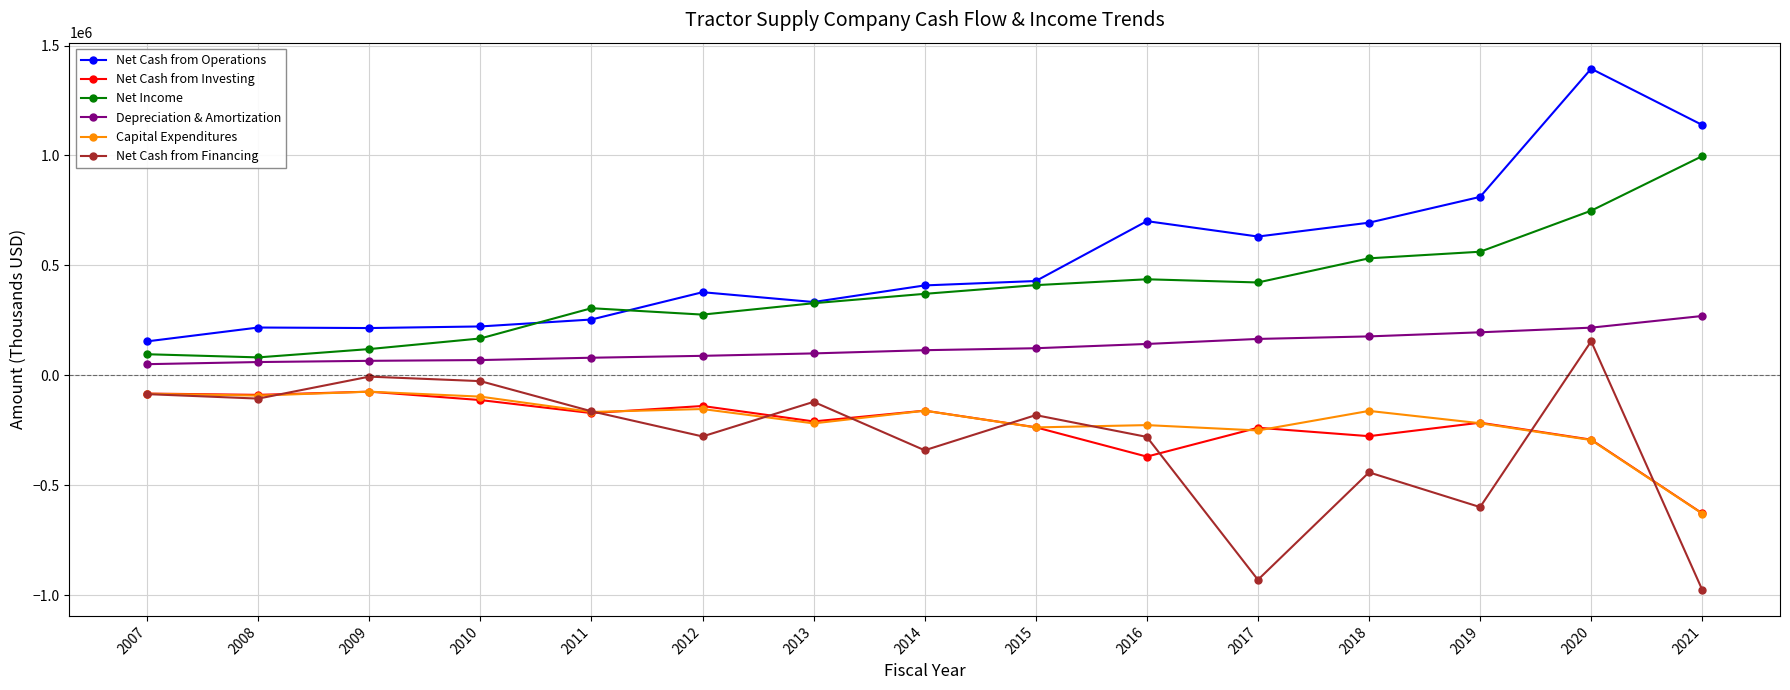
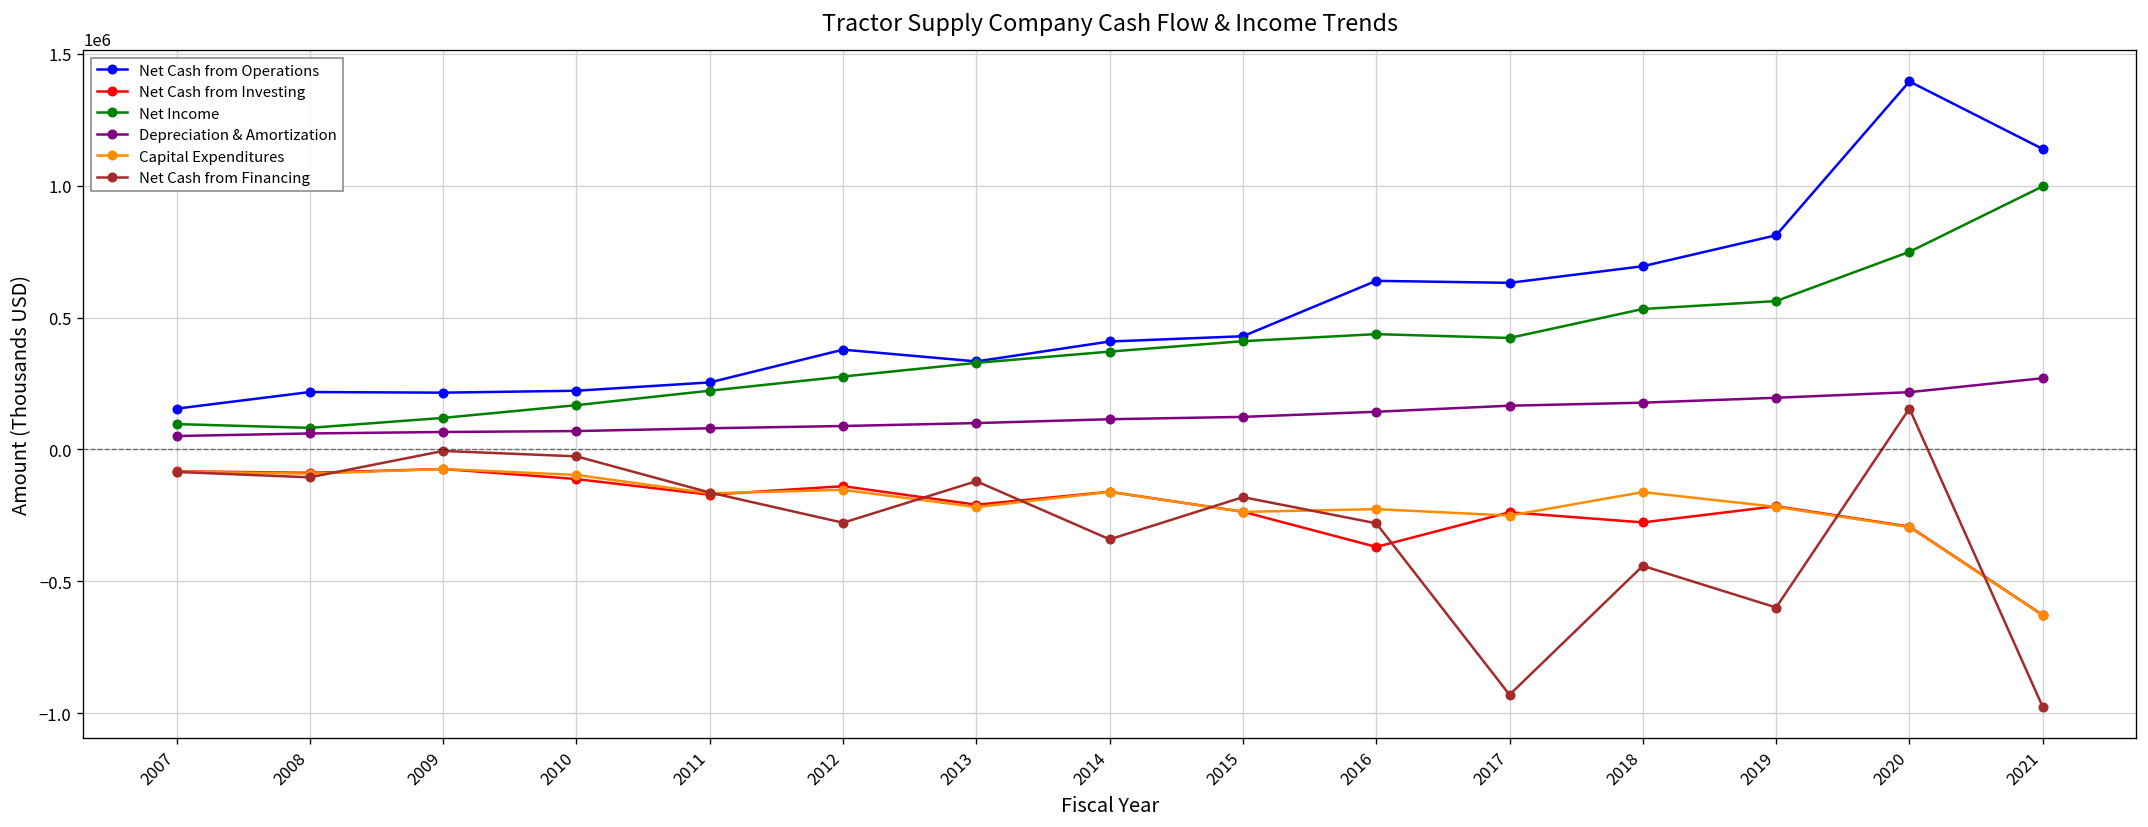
  {
    "Net Cash from Operations": {
      "2007": 150000,
      "2008": 220000,
      "2009": 220000,
      "2010": 220000,
      "2011": 250000,
      "2012": 380000,
      "2014": 410000,
      "2015": 430000,
-     "2016": 700000,
+     "2016": 640000,
      "2017": 630000,
      "2018": 690000,
      "2019": 810000,
      "2020": 1390000,
      "2021": 1140000
    },
    "Net Cash from Investing": {
      "2010": -110000,
      "2012": -140000,
      "2016": -370000,
      "2017": -240000,
      "2018": -280000
    },
    "Net Income": {
      "2007": 100000,
      "2008": 80000,
      "2009": 120000,
      "2010": 170000,
-     "2011": 310000,
+     "2011": 220000,
      "2012": 280000,
      "2014": 370000,
      "2015": 410000,
      "2016": 440000,
      "2017": 420000,
      "2018": 530000,
      "2019": 560000,
      "2020": 750000,
      "2021": 1000000
    },
    "Depreciation & Amortization": {
      "2007": 50000,
      "2008": 60000,
      "2009": 70000,
      "2010": 70000,
      "2011": 80000,
      "2012": 90000,
      "2013": 100000,
      "2014": 110000,
      "2015": 120000,
      "2016": 140000,
      "2017": 170000,
      "2018": 180000,
      "2019": 200000,
      "2020": 220000,
      "2021": 270000
    },
    "Capital Expenditures": {
      "2010": -100000,
      "2012": -150000,
      "2016": -230000,
      "2017": -250000,
      "2018": -160000
    },
    "Net Cash from Financing": {
      "2008": -110000,
      "2009": -10000,
      "2010": -30000,
      "2012": -280000,
      "2013": -120000,
      "2014": -340000,
      "2015": -180000,
      "2016": -280000,
      "2017": -930000,
      "2018": -440000,
      "2019": -600000,
      "2020": 160000,
      "2021": -980000
    }
  }
